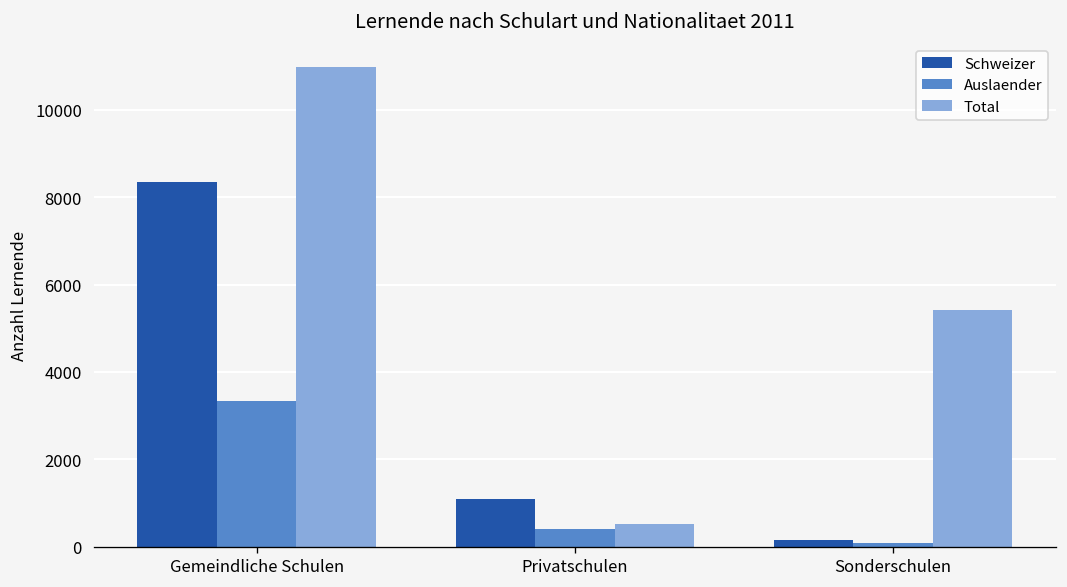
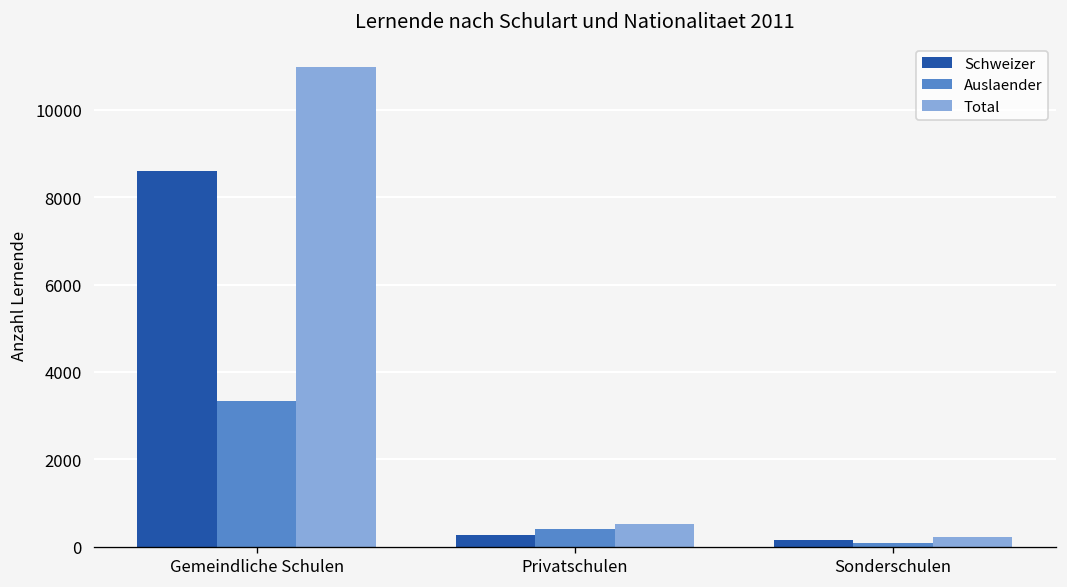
  {
    "Schweizer": {
-     "Gemeindliche Schulen": 8400,
-     "Privatschulen": 1100,
+     "Gemeindliche Schulen": 8600,
+     "Privatschulen": 300,
      "Sonderschulen": 100
    },
    "Auslaender": {
      "Gemeindliche Schulen": 3300,
      "Privatschulen": 400,
      "Sonderschulen": 100
    },
    "Total": {
      "Gemeindliche Schulen": 11000,
      "Privatschulen": 500,
-     "Sonderschulen": 5400
+     "Sonderschulen": 200
    }
  }
